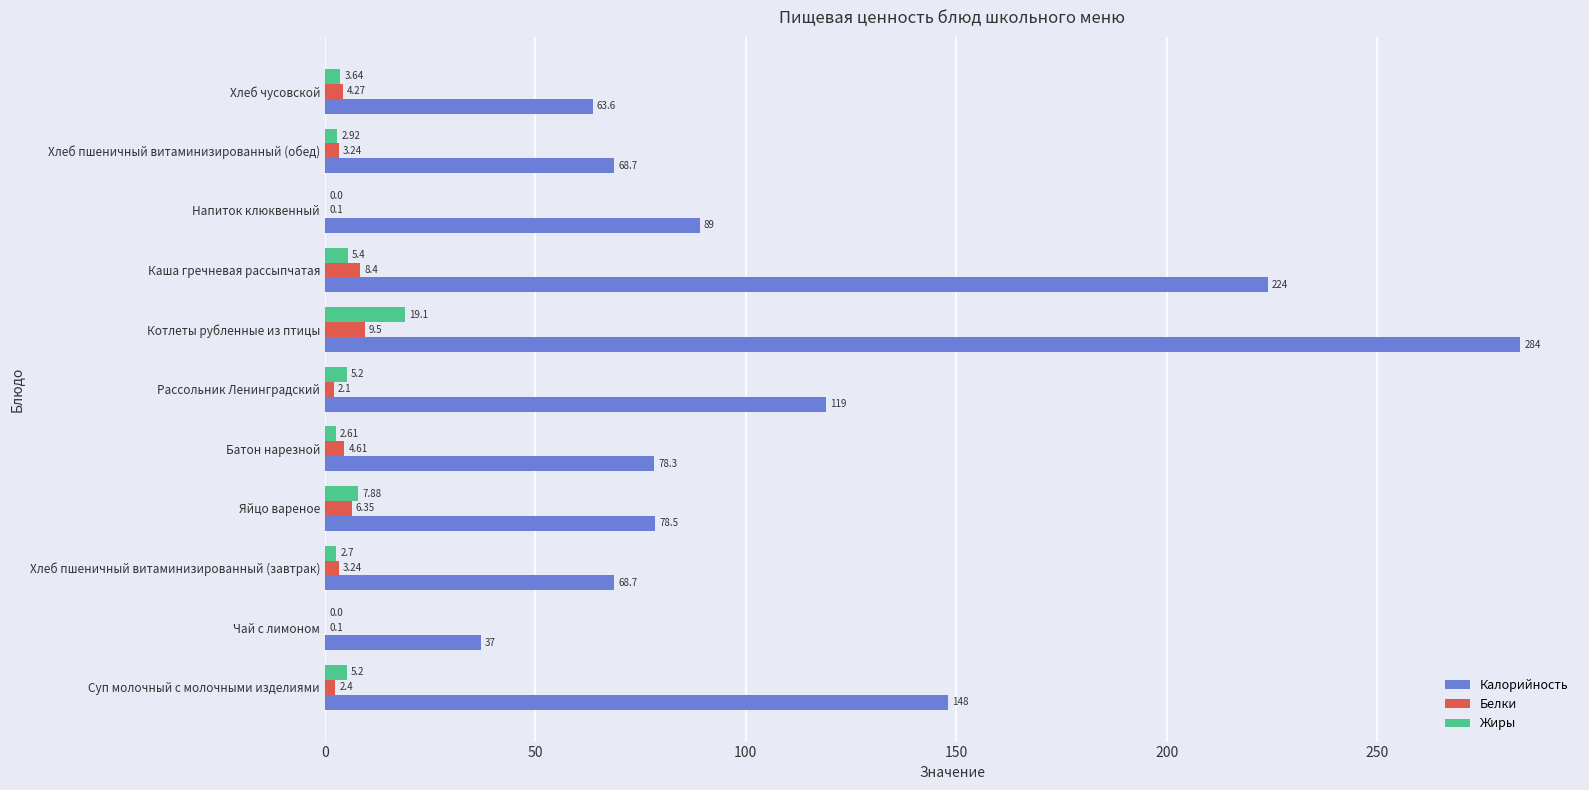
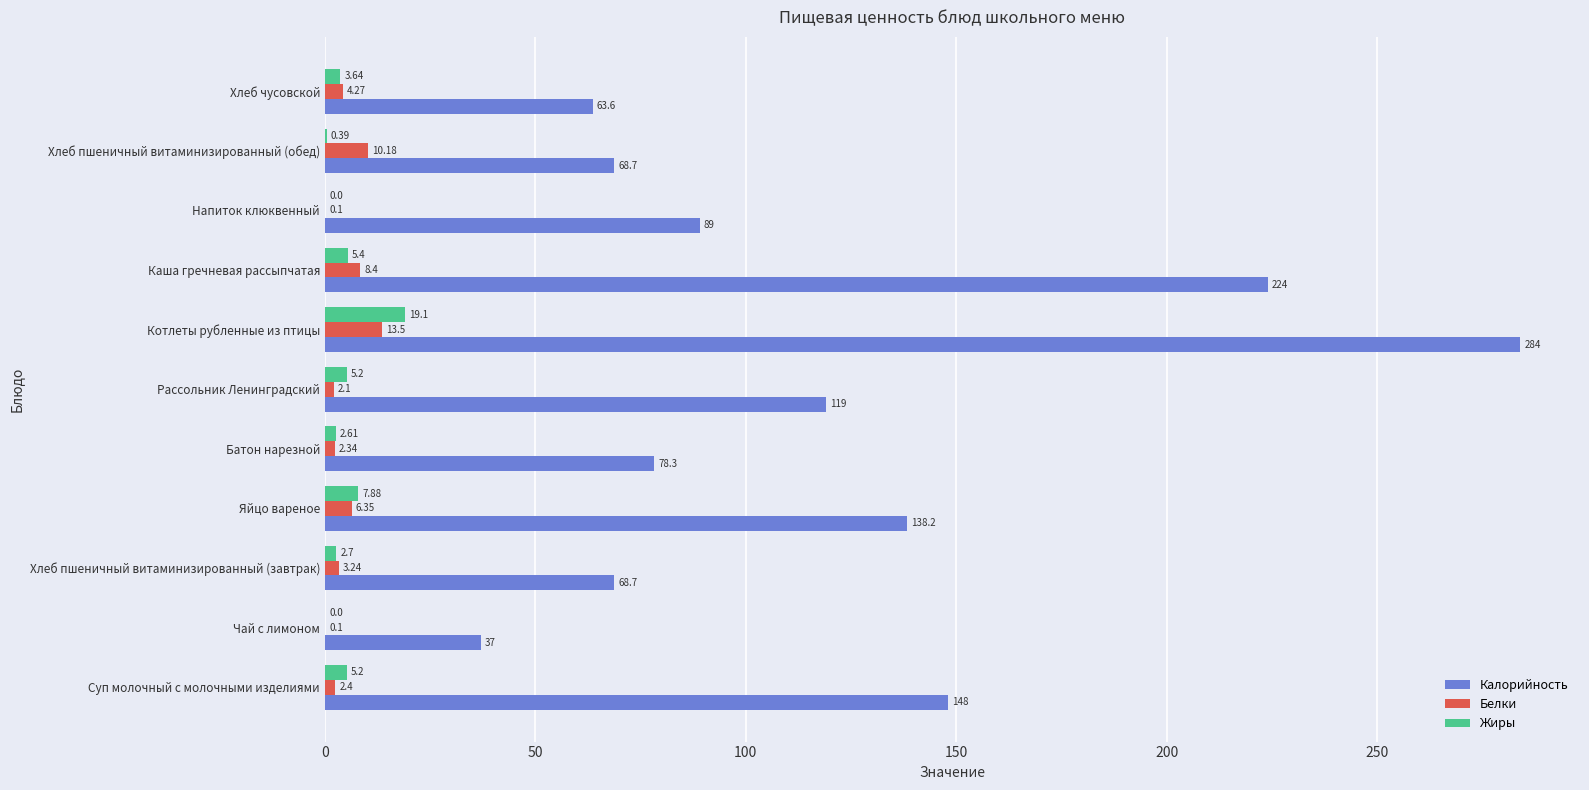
  {
    "Калорийность": {
      "Хлеб чусовской": 63.6,
      "Хлеб пшеничный витаминизированный (обед)": 68.7,
      "Напиток клюквенный": 89,
      "Каша гречневая рассыпчатая": 224,
      "Котлеты рубленные из птицы": 284,
      "Рассольник Ленинградский": 119,
      "Батон нарезной": 78.3,
-     "Яйцо вареное": 78.5,
+     "Яйцо вареное": 138.2,
      "Хлеб пшеничный витаминизированный (завтрак)": 68.7,
      "Чай с лимоном": 37,
      "Суп молочный с молочными изделиями": 148
    },
    "Белки": {
      "Хлеб чусовской": 4.27,
-     "Хлеб пшеничный витаминизированный (обед)": 3.24,
+     "Хлеб пшеничный витаминизированный (обед)": 10.18,
      "Напиток клюквенный": 0.1,
      "Каша гречневая рассыпчатая": 8.4,
-     "Котлеты рубленные из птицы": 9.5,
+     "Котлеты рубленные из птицы": 13.5,
      "Рассольник Ленинградский": 2.1,
-     "Батон нарезной": 4.61,
+     "Батон нарезной": 2.34,
      "Яйцо вареное": 6.35,
      "Хлеб пшеничный витаминизированный (завтрак)": 3.24,
      "Чай с лимоном": 0.1,
      "Суп молочный с молочными изделиями": 2.4
    },
    "Жиры": {
      "Хлеб чусовской": 3.64,
-     "Хлеб пшеничный витаминизированный (обед)": 2.92,
+     "Хлеб пшеничный витаминизированный (обед)": 0.39,
      "Напиток клюквенный": 0.0,
      "Каша гречневая рассыпчатая": 5.4,
      "Котлеты рубленные из птицы": 19.1,
      "Рассольник Ленинградский": 5.2,
      "Батон нарезной": 2.61,
      "Яйцо вареное": 7.88,
      "Хлеб пшеничный витаминизированный (завтрак)": 2.7,
      "Чай с лимоном": 0.0,
      "Суп молочный с молочными изделиями": 5.2
    }
  }
